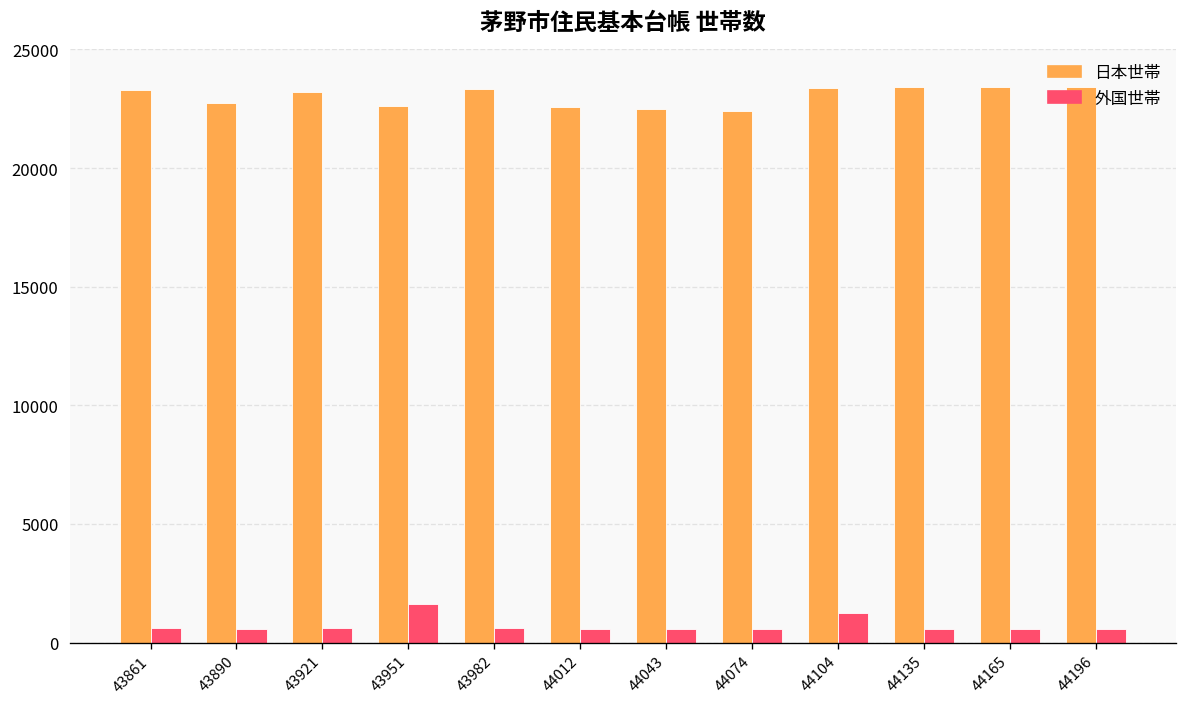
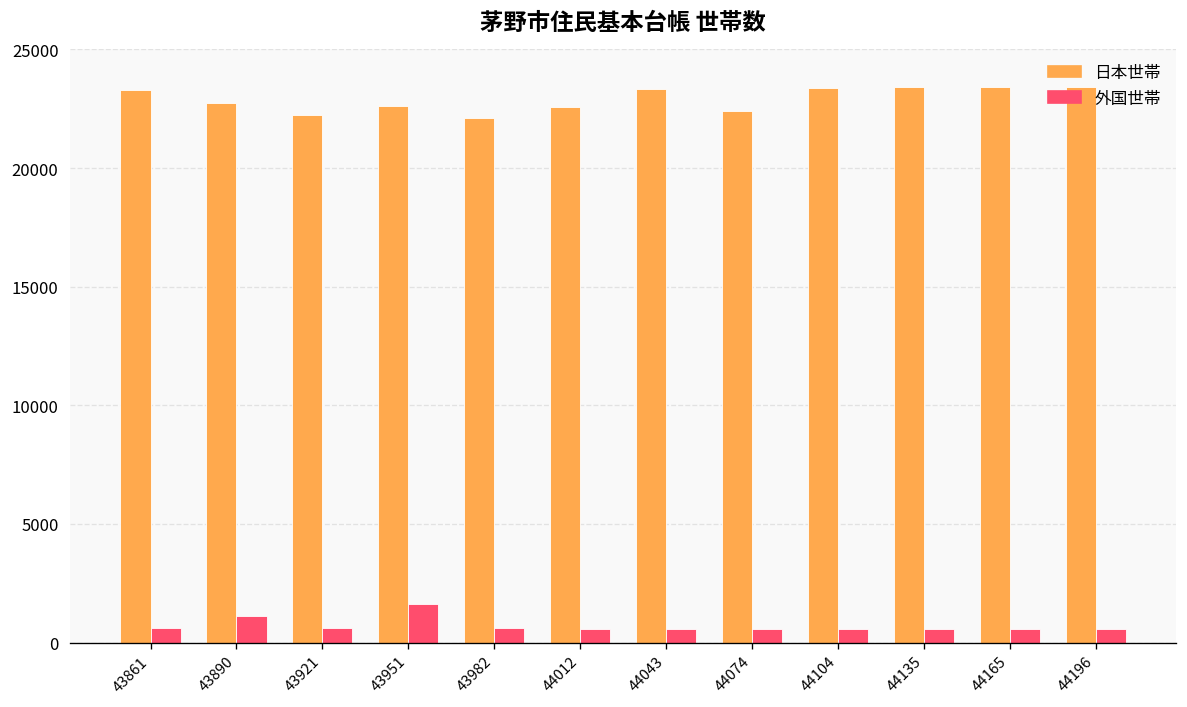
  {
    "日本世帯": {
      "43861": 23300,
      "43890": 22800,
-     "43921": 23200,
+     "43921": 22300,
      "43951": 22600,
-     "43982": 23300,
+     "43982": 22100,
      "44012": 22600,
-     "44043": 22500,
+     "44043": 23300,
      "44074": 22400,
      "44104": 23400,
      "44135": 23400,
      "44165": 23400,
      "44196": 23400
    },
    "外国世帯": {
      "43861": 600,
-     "43890": 600,
+     "43890": 1100,
      "43921": 600,
      "43951": 1600,
      "43982": 600,
      "44012": 600,
      "44043": 600,
      "44074": 600,
-     "44104": 1200,
+     "44104": 600,
      "44135": 600,
      "44165": 600,
      "44196": 600
    }
  }
